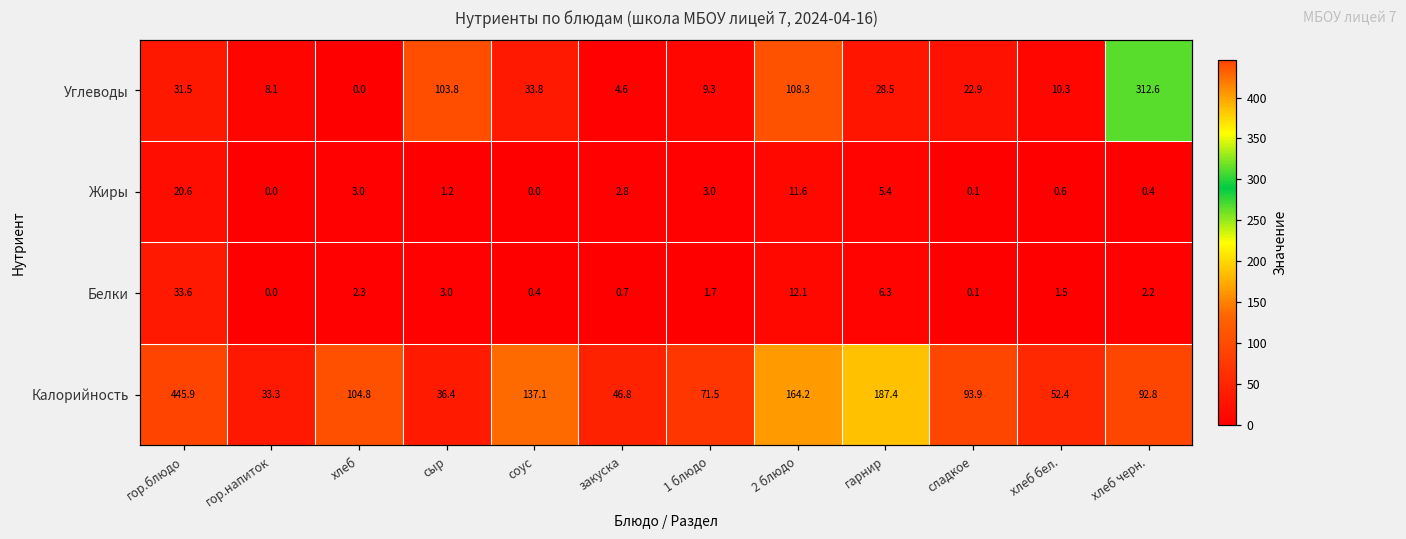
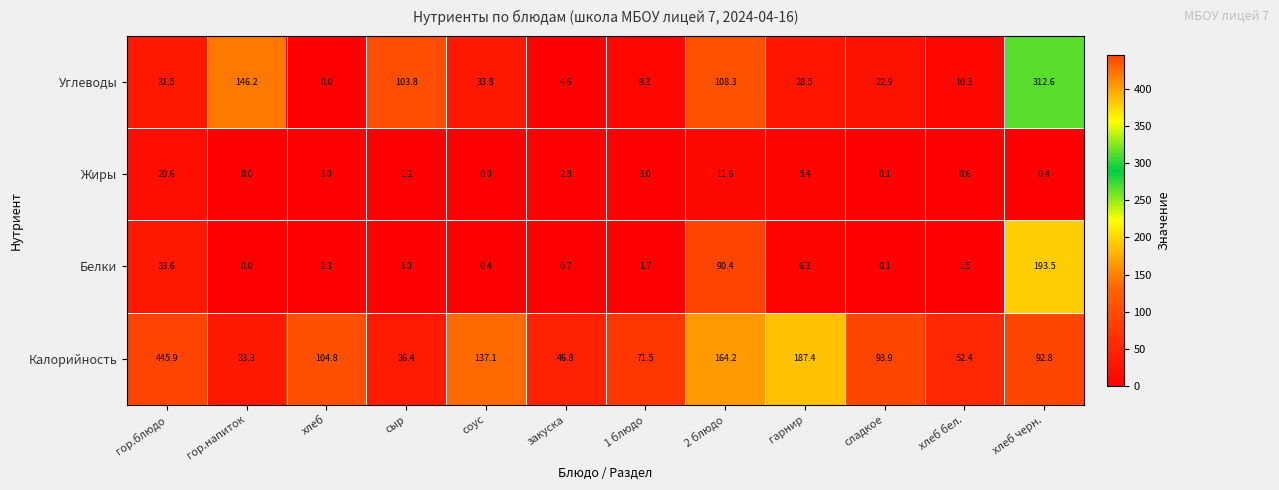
  {
    "Углеводы": {
      "гор.блюдо": 31.5,
-     "гор.напиток": 8.1,
+     "гор.напиток": 146.2,
      "хлеб": 0.0,
      "сыр": 103.8,
      "соус": 33.8,
      "закуска": 4.6,
      "1 блюдо": 9.3,
      "2 блюдо": 108.3,
      "гарнир": 28.5,
      "сладкое": 22.9,
      "хлеб бел.": 10.3,
      "хлеб черн.": 312.6
    },
    "Жиры": {
      "гор.блюдо": 20.6,
      "гор.напиток": 0.0,
      "хлеб": 3.0,
      "сыр": 1.2,
      "соус": 0.0,
      "закуска": 2.8,
      "1 блюдо": 3.0,
      "2 блюдо": 11.6,
      "гарнир": 5.4,
      "сладкое": 0.1,
      "хлеб бел.": 0.6,
      "хлеб черн.": 0.4
    },
    "Белки": {
      "гор.блюдо": 33.6,
      "гор.напиток": 0.0,
      "хлеб": 2.3,
      "сыр": 3.0,
      "соус": 0.4,
      "закуска": 0.7,
      "1 блюдо": 1.7,
-     "2 блюдо": 12.1,
+     "2 блюдо": 90.4,
      "гарнир": 6.3,
      "сладкое": 0.1,
      "хлеб бел.": 1.5,
-     "хлеб черн.": 2.2
+     "хлеб черн.": 193.5
    },
    "Калорийность": {
      "гор.блюдо": 445.9,
      "гор.напиток": 33.3,
      "хлеб": 104.8,
      "сыр": 36.4,
      "соус": 137.1,
      "закуска": 46.8,
      "1 блюдо": 71.5,
      "2 блюдо": 164.2,
      "гарнир": 187.4,
      "сладкое": 93.9,
      "хлеб бел.": 52.4,
      "хлеб черн.": 92.8
    }
  }
